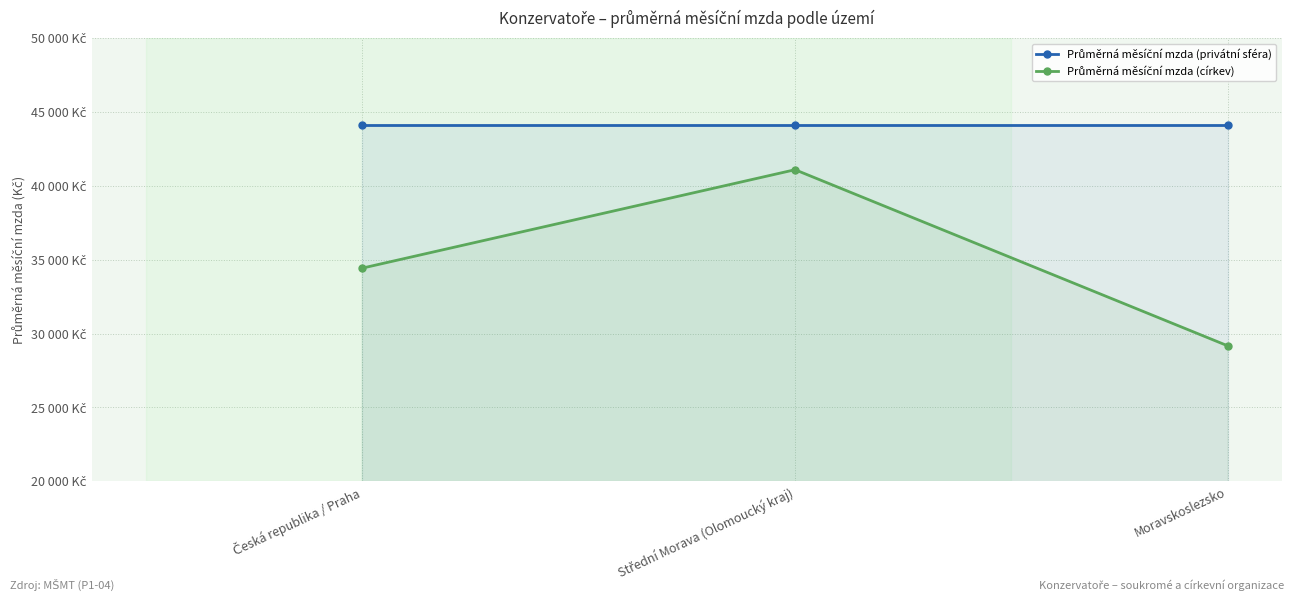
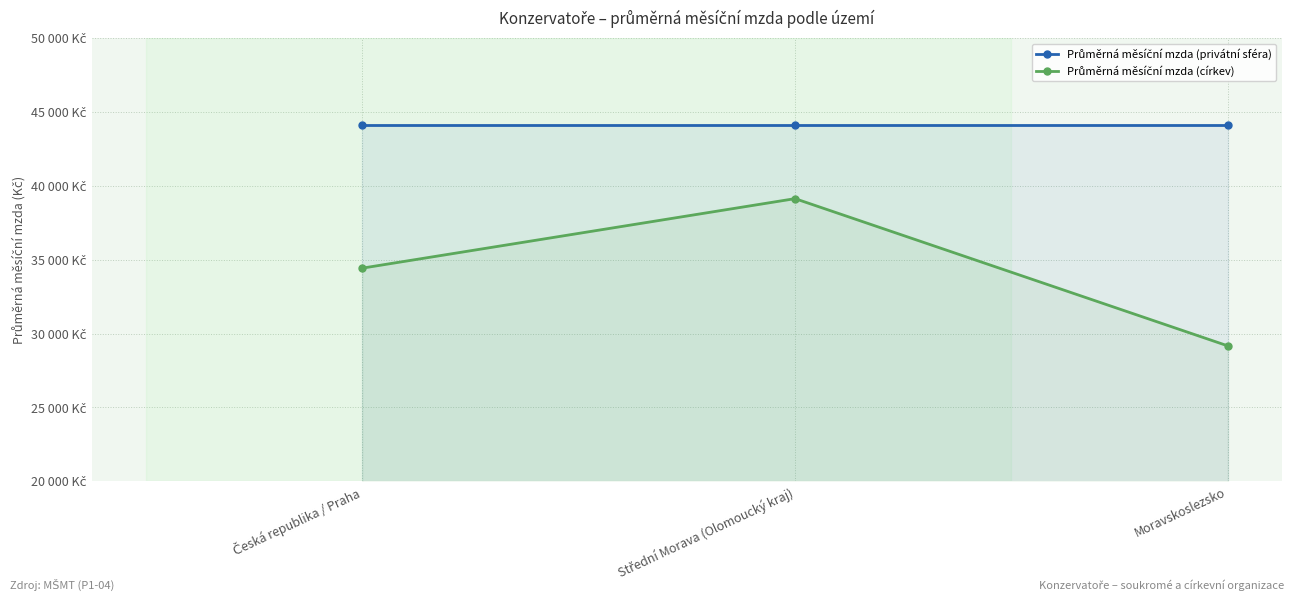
  {
    "Průměrná měsíční mzda (privátní sféra)": {
      "Česká republika / Praha": "44100 Kč",
      "Střední Morava (Olomoucký kraj)": "44100 Kč",
      "Moravskoslezsko": "44100 Kč"
    },
    "Průměrná měsíční mzda (církev)": {
      "Česká republika / Praha": "34400 Kč",
-     "Střední Morava (Olomoucký kraj)": "41100 Kč",
+     "Střední Morava (Olomoucký kraj)": "39100 Kč",
      "Moravskoslezsko": "29200 Kč"
    }
  }
